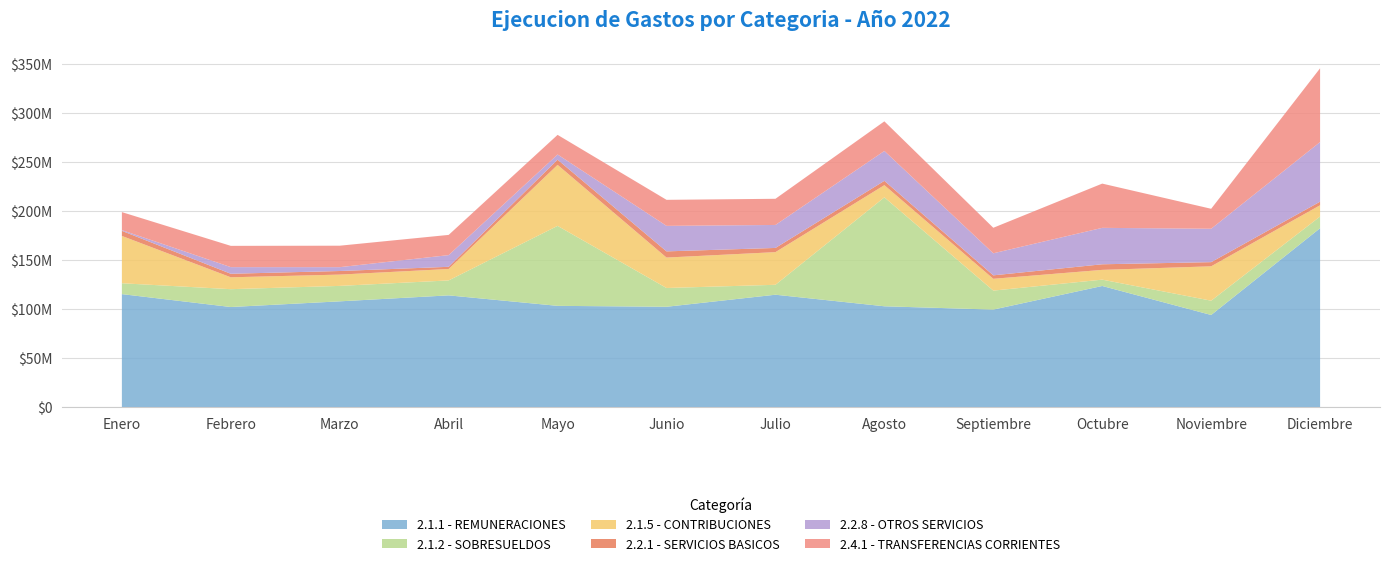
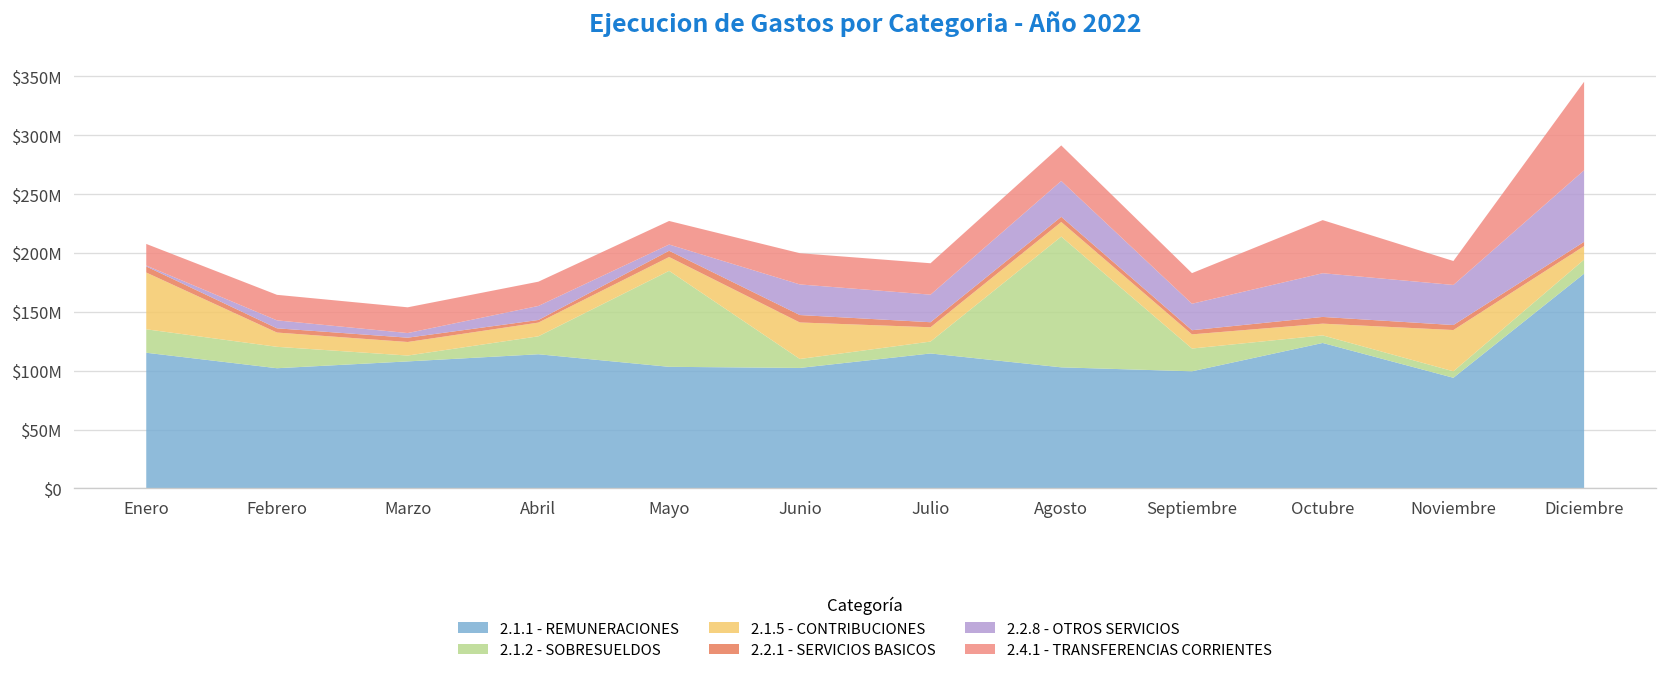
  {
    "2.1.2 - SOBRESUELDOS": {
-     "Enero": "$10000000",
+     "Enero": "$20000000",
      "Febrero": "$20000000",
-     "Marzo": "$20000000",
+     "Marzo": "$0",
      "Abril": "$20000000",
      "Mayo": "$80000000",
-     "Junio": "$20000000",
+     "Junio": "$10000000",
      "Julio": "$10000000",
      "Agosto": "$110000000",
      "Septiembre": "$20000000",
      "Octubre": "$10000000",
-     "Noviembre": "$15000000",
+     "Noviembre": "$6000000",
      "Diciembre": "$10000000"
    },
    "2.1.5 - CONTRIBUCIONES": {
      "Enero": "$50000000",
      "Febrero": "$10000000",
      "Marzo": "$10000000",
-     "Mayo": "$60000000",
+     "Mayo": "$10000000",
      "Junio": "$30000000",
-     "Julio": "$30000000",
+     "Julio": "$10000000",
      "Agosto": "$10000000",
      "Septiembre": "$10000000",
      "Octubre": "$10000000",
      "Noviembre": "$40000000",
      "Diciembre": "$10000000"
    }
  }
